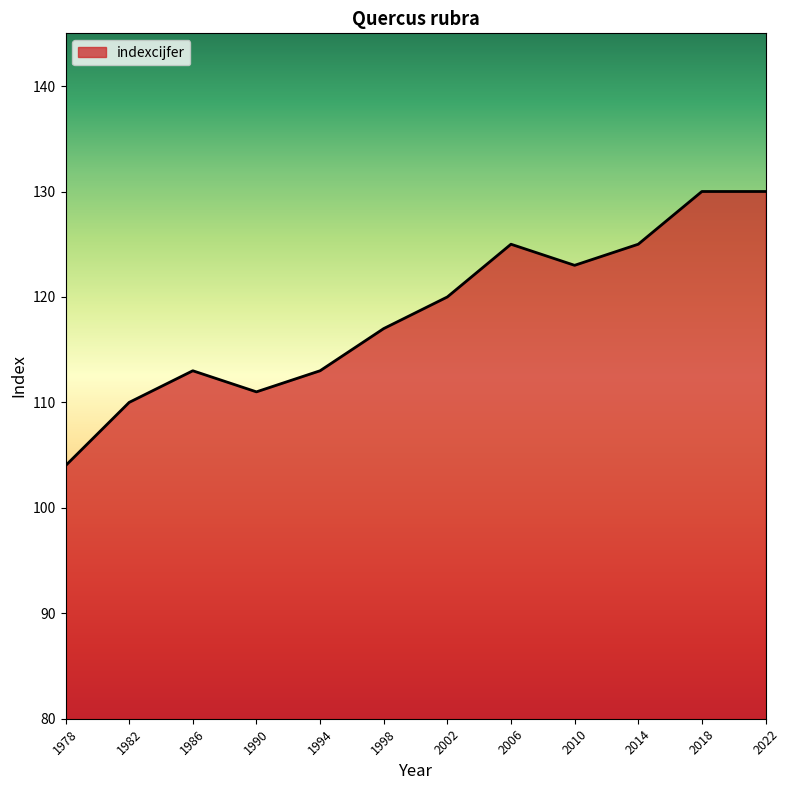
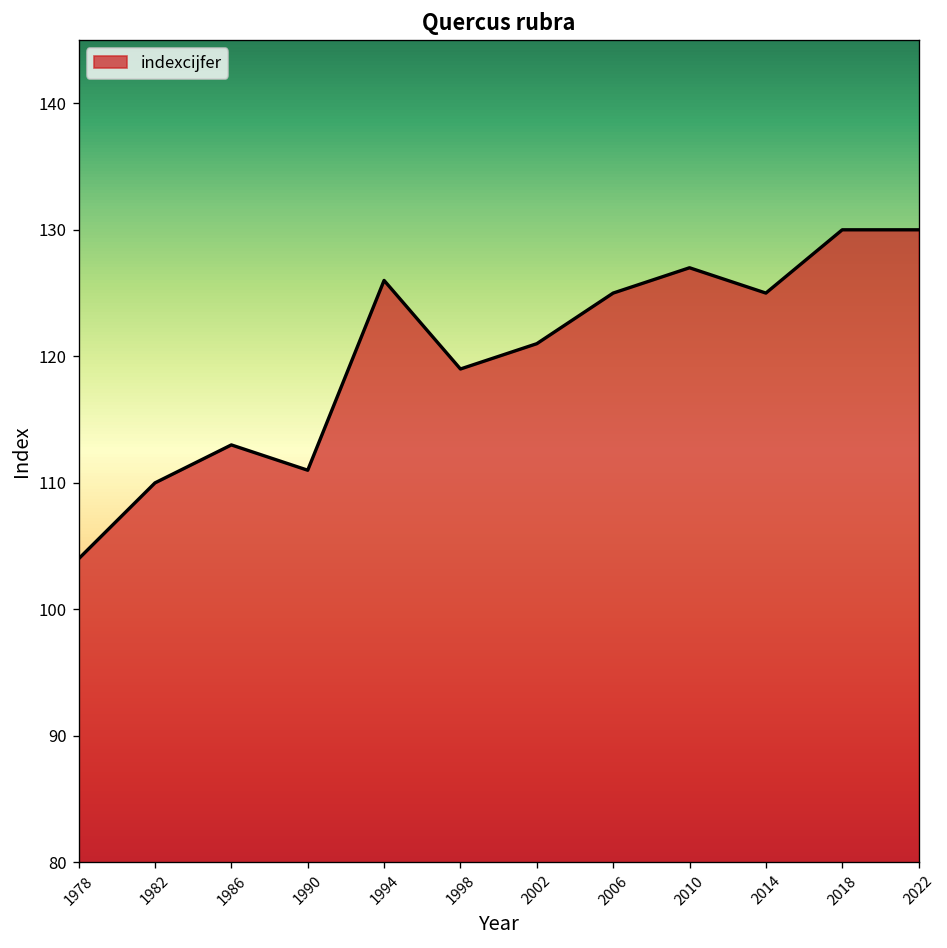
  {
    "1978": 104,
    "1982": 110,
    "1986": 113,
    "1990": 111,
-   "1994": 113,
-   "1998": 117,
-   "2002": 120,
+   "1994": 126,
+   "1998": 119,
+   "2002": 121,
    "2006": 125,
-   "2010": 123,
+   "2010": 127,
    "2014": 125,
    "2018": 130,
    "2022": 130
  }
